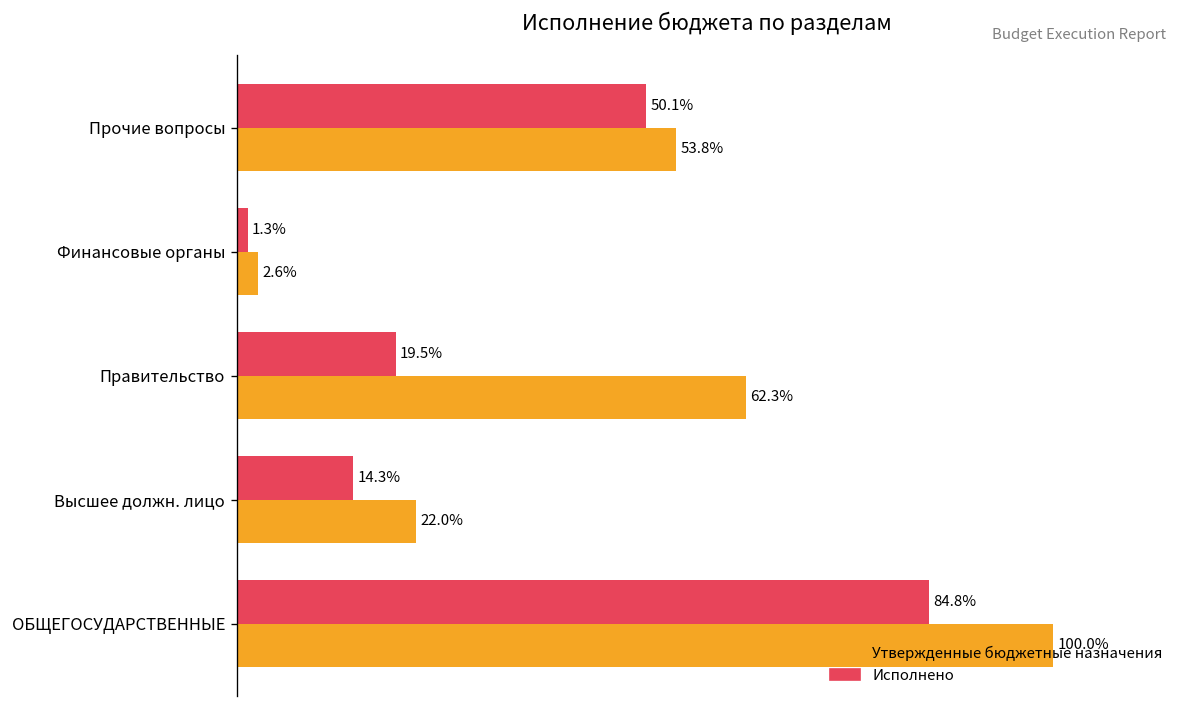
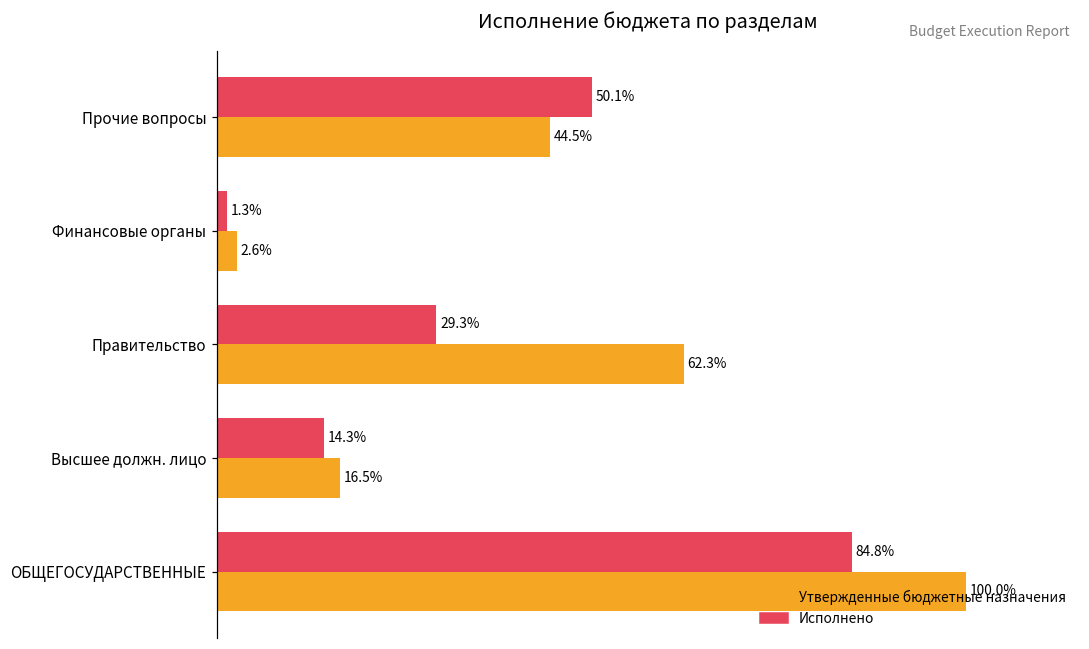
  {
    "Утвержденные бюджетные назначения": {
-     "Прочие вопросы": "53.8%",
+     "Прочие вопросы": "44.5%",
      "Финансовые органы": "2.6%",
      "Правительство": "62.3%",
-     "Высшее должн. лицо": "22.0%",
+     "Высшее должн. лицо": "16.5%",
      "ОБЩЕГОСУДАРСТВЕННЫЕ": "100.0%"
    },
    "Исполнено": {
      "Прочие вопросы": "50.1%",
      "Финансовые органы": "1.3%",
-     "Правительство": "19.5%",
+     "Правительство": "29.3%",
      "Высшее должн. лицо": "14.3%",
      "ОБЩЕГОСУДАРСТВЕННЫЕ": "84.8%"
    }
  }
